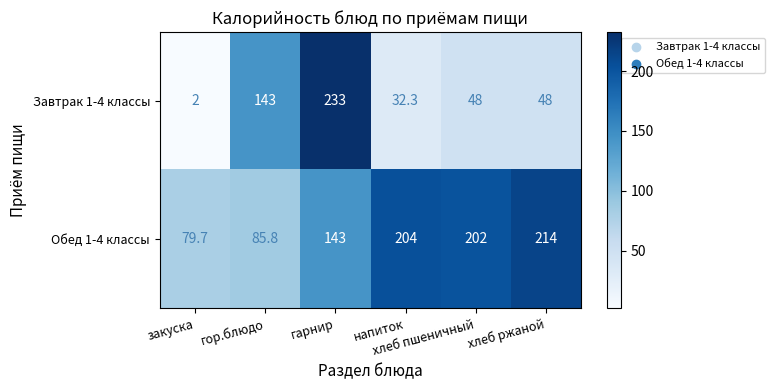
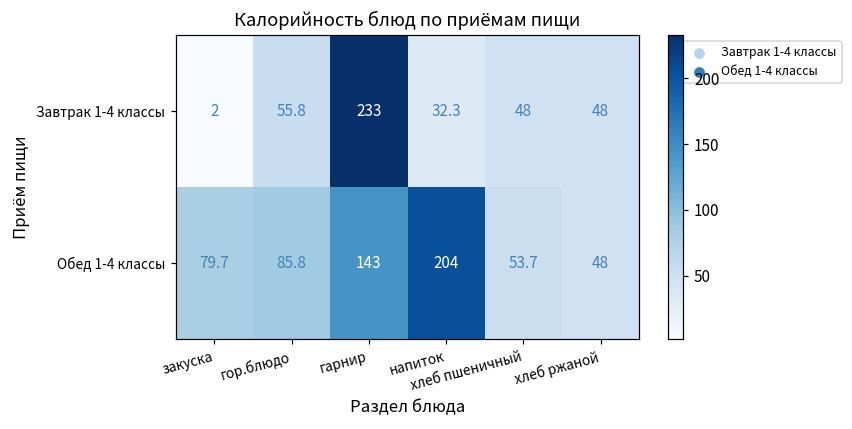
  {
    "Завтрак 1-4 классы": {
      "закуска": 2,
-     "гор.блюдо": 143,
+     "гор.блюдо": 55.8,
      "гарнир": 233,
      "напиток": 32.3,
      "хлеб пшеничный": 48,
      "хлеб ржаной": 48
    },
    "Обед 1-4 классы": {
      "закуска": 79.7,
      "гор.блюдо": 85.8,
      "гарнир": 143,
      "напиток": 204,
-     "хлеб пшеничный": 202,
-     "хлеб ржаной": 214
+     "хлеб пшеничный": 53.7,
+     "хлеб ржаной": 48
    }
  }
